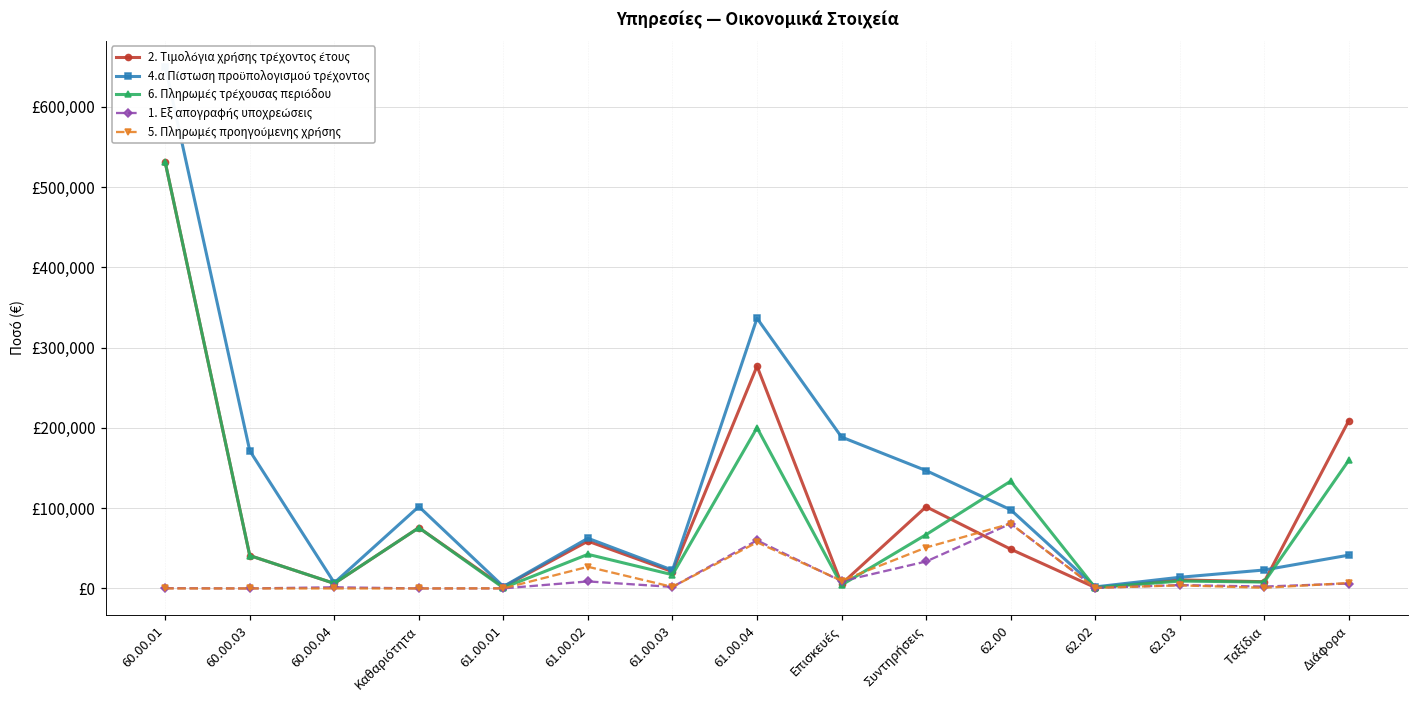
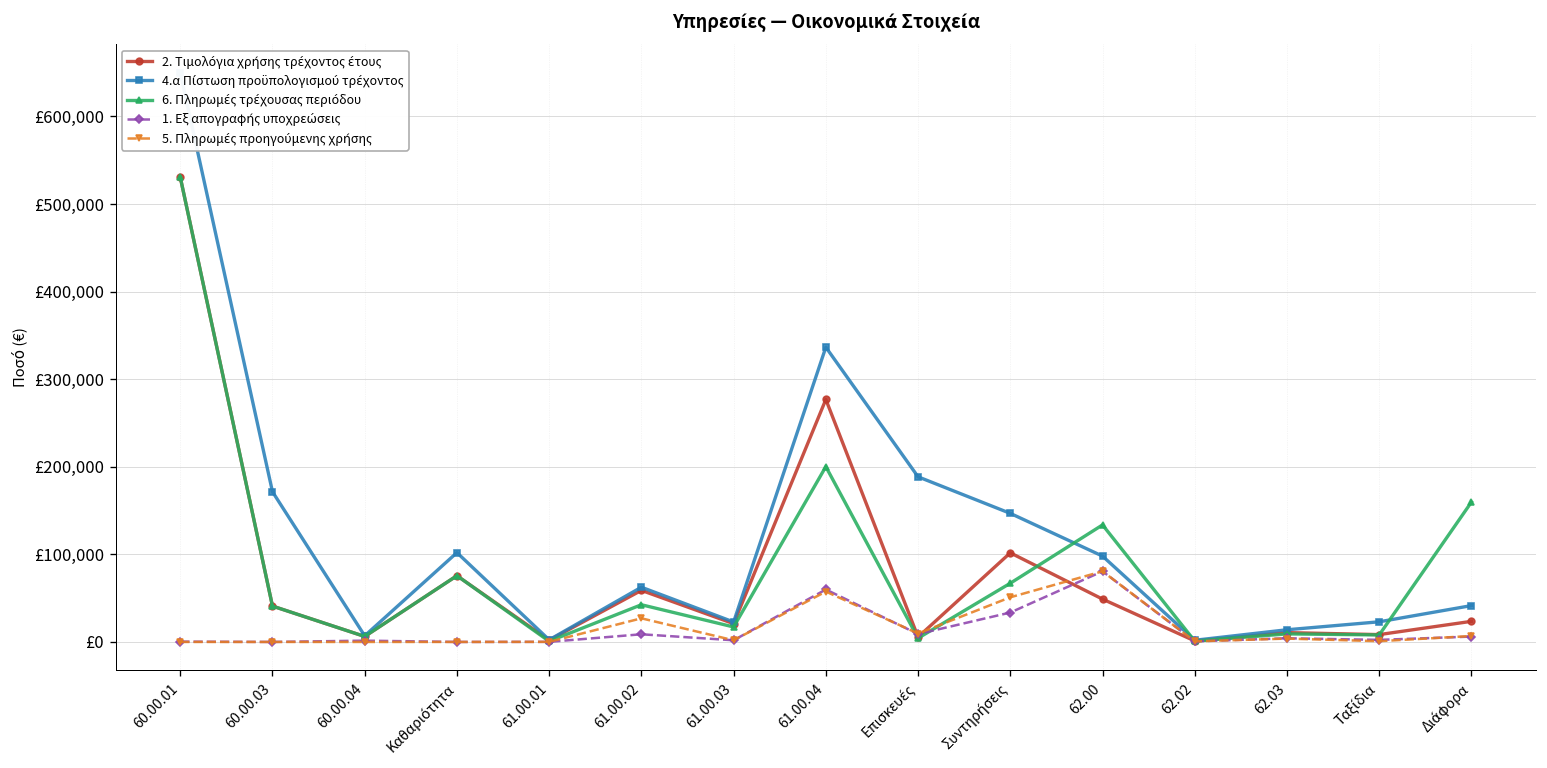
  {
    "2. Τιμολόγια χρήσης τρέχοντος έτους": {
      "61.00.02": "£60,000",
      "61.00.04": "£280,000",
      "Συντηρήσεις": "£100,000",
      "62.00": "£50,000",
-     "Διάφορα": "£210,000"
+     "Διάφορα": "£20,000"
    },
    "4.α Πίστωση προϋπολογισμού τρέχοντος": {
      "60.00.03": "£170,000",
      "Καθαριότητα": "£100,000",
      "61.00.02": "£60,000",
      "61.00.04": "£340,000",
      "Επισκευές": "£190,000",
      "Συντηρήσεις": "£150,000",
      "62.00": "£100,000",
      "Ταξίδια": "£20,000",
      "Διάφορα": "£40,000"
    },
    "6. Πληρωμές τρέχουσας περιόδου": {
      "61.00.02": "£40,000",
      "61.00.03": "£20,000",
      "61.00.04": "£200,000",
      "Συντηρήσεις": "£70,000",
      "62.00": "£130,000",
      "Διάφορα": "£160,000"
    },
    "1. Εξ απογραφής υποχρεώσεις": {
      "61.00.02": "£10,000",
      "Συντηρήσεις": "£30,000"
    },
    "5. Πληρωμές προηγούμενης χρήσης": {
      "61.00.02": "£30,000",
      "Συντηρήσεις": "£50,000"
    }
  }
